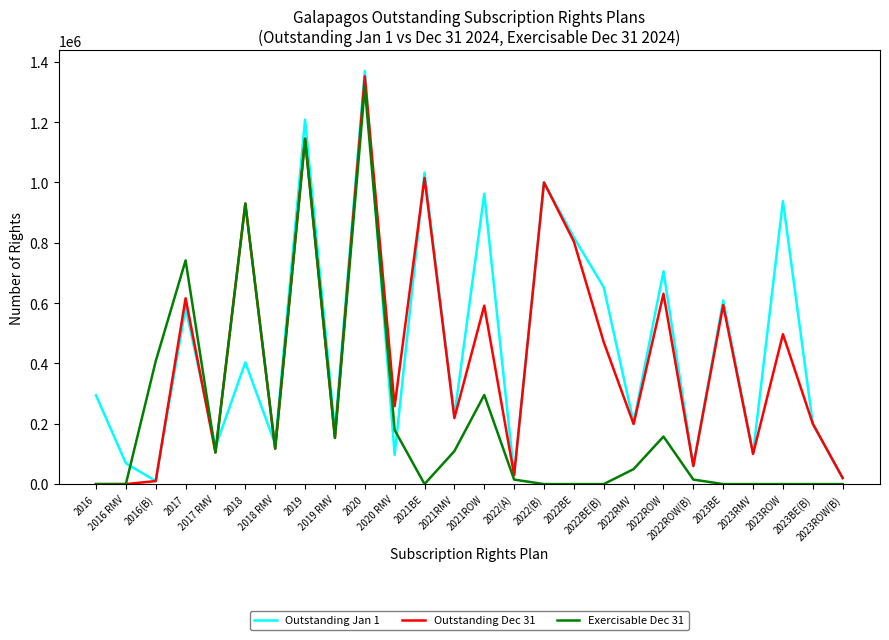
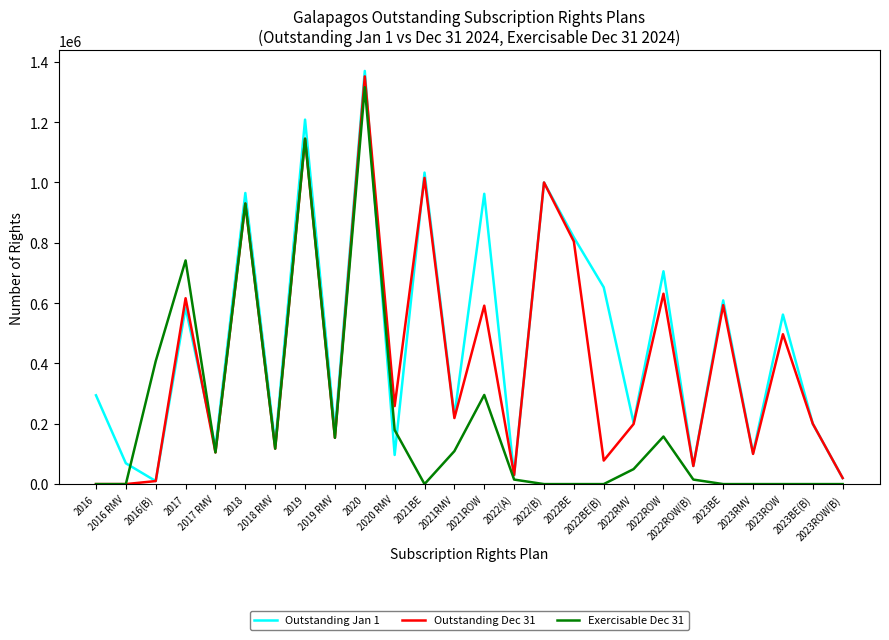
  {
    "Outstanding Jan 1": {
      "2016": 290000,
      "2016 RMV": 70000,
      "2017": 590000,
      "2017 RMV": 120000,
-     "2018": 400000,
+     "2018": 960000,
      "2018 RMV": 130000,
      "2019": 1210000,
      "2019 RMV": 180000,
      "2020": 1370000,
      "2020 RMV": 100000,
      "2021BE": 1030000,
      "2021ROW": 960000,
      "2022BE": 820000,
      "2022BE(B)": 650000,
      "2022ROW": 710000,
      "2023BE": 610000,
-     "2023ROW": 940000
+     "2023ROW": 560000
    },
    "Outstanding Dec 31": {
      "2017": 620000,
      "2020": 1350000,
      "2020 RMV": 260000,
      "2021BE": 1020000,
      "2021ROW": 590000,
      "2022BE": 800000,
-     "2022BE(B)": 470000,
+     "2022BE(B)": 80000,
      "2022ROW": 630000,
      "2023BE": 590000,
      "2023ROW": 500000
    },
    "Exercisable Dec 31": {
      "2016(B)": 410000,
      "2017": 740000,
      "2020": 1320000,
      "2020 RMV": 180000,
      "2021BE": 0,
      "2021RMV": 110000,
      "2021ROW": 300000,
      "2022(A)": 20000,
      "2022(B)": 0,
      "2022BE": 0,
      "2022BE(B)": 0,
      "2022RMV": 50000,
      "2022ROW": 160000,
      "2022ROW(B)": 20000,
      "2023BE": 0,
      "2023RMV": 0,
      "2023ROW": 0,
      "2023BE(B)": 0,
      "2023ROW(B)": 0
    }
  }
